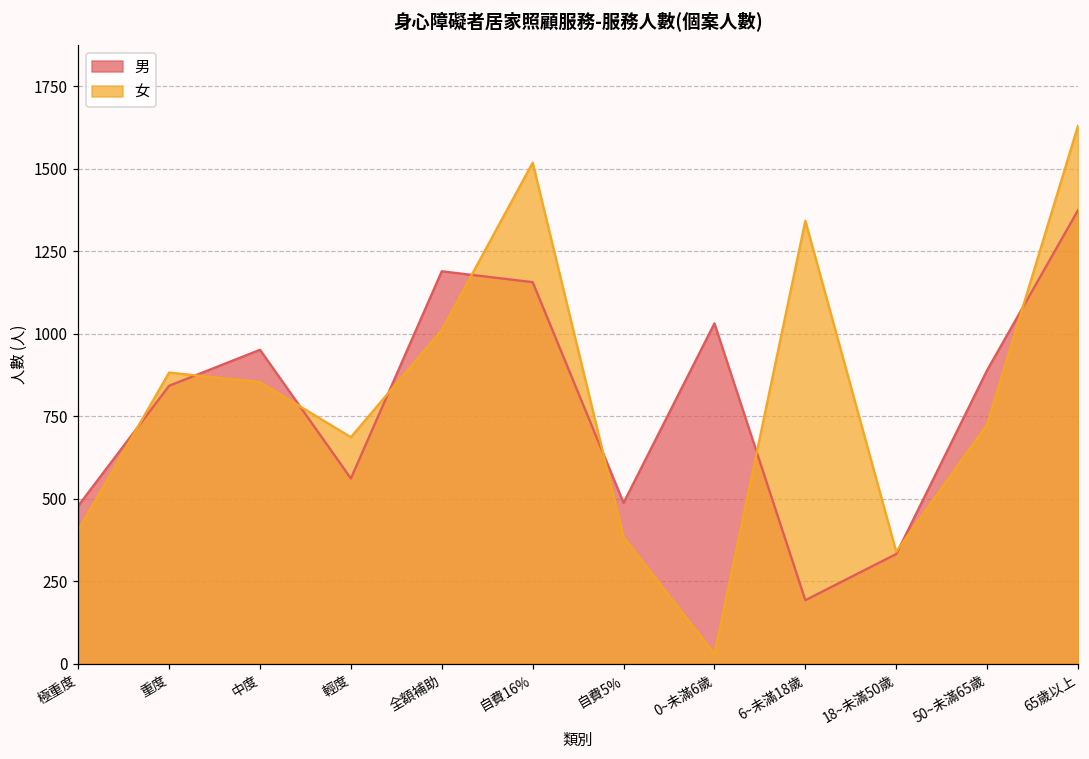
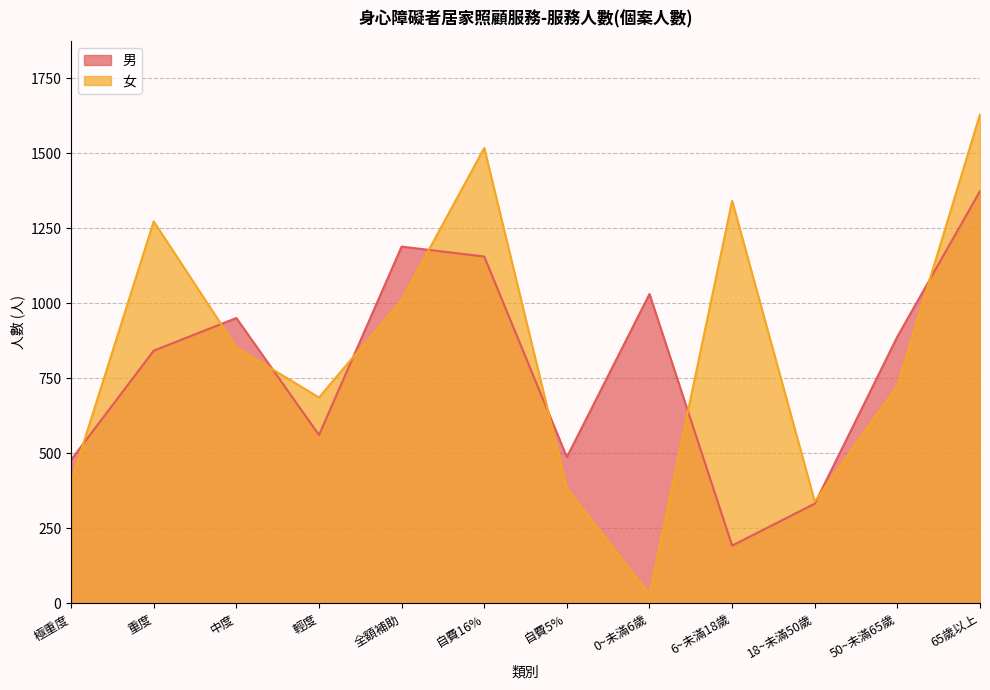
  {
    "男": {
      "極重度": 480,
      "重度": 840,
      "中度": 950,
      "輕度": 560,
      "全額補助": 1190,
      "自費16%": 1160,
      "自費5%": 490,
      "0~未滿6歲": 1030,
      "6~未滿18歲": 190,
      "50~未滿65歲": 890,
      "65歲以上": 1370
    },
    "女": {
      "極重度": 400,
-     "重度": 880,
+     "重度": 1270,
      "中度": 850,
      "輕度": 690,
      "全額補助": 1010,
      "自費16%": 1520,
      "自費5%": 380,
      "0~未滿6歲": 30,
      "6~未滿18歲": 1340,
      "50~未滿65歲": 730,
      "65歲以上": 1630
    }
  }
